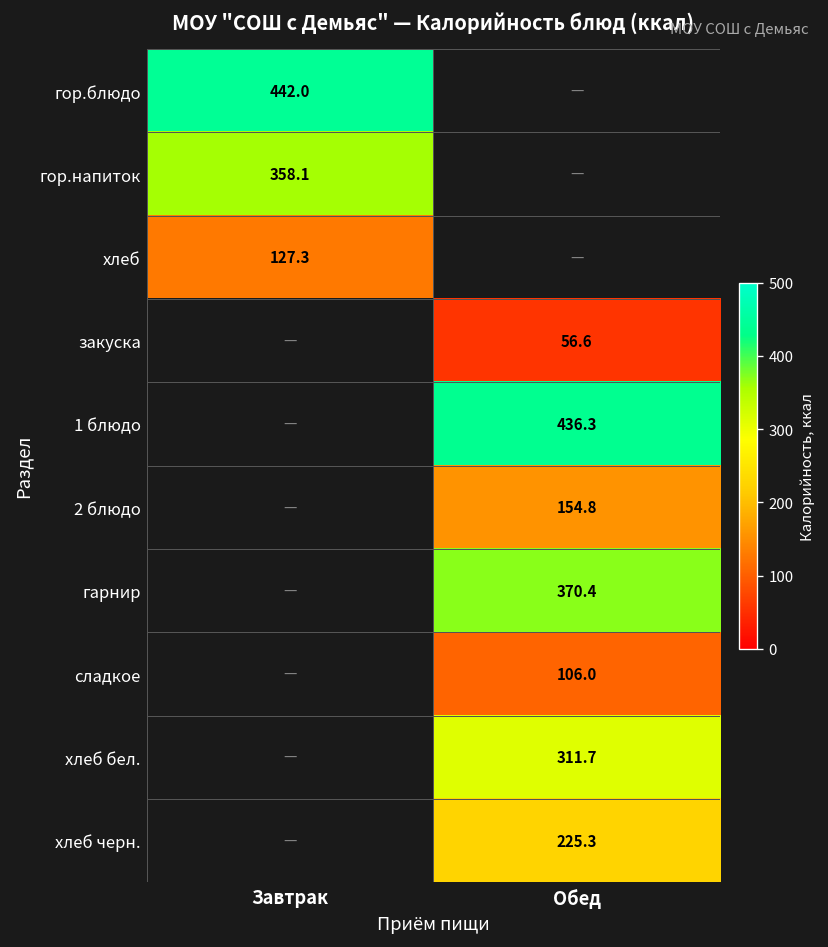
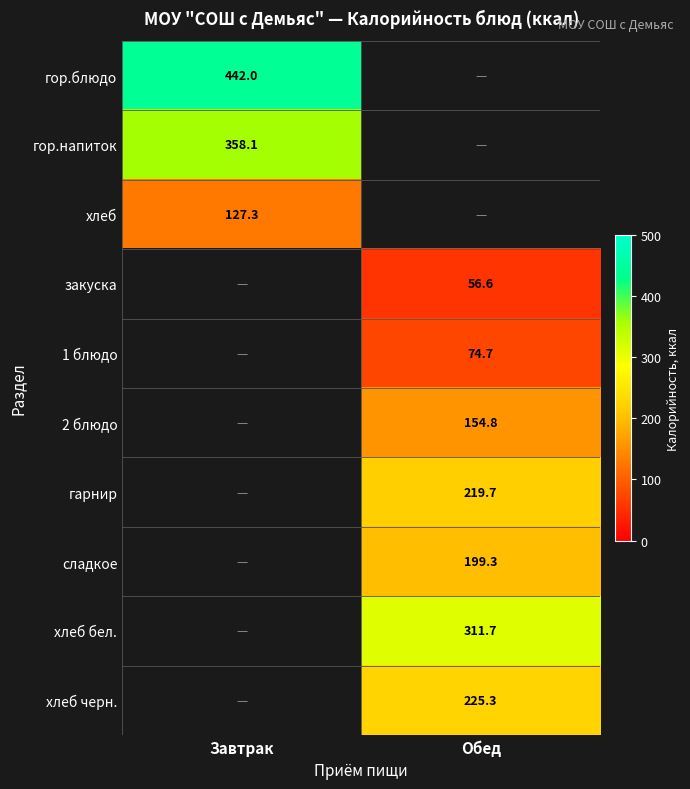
  {
    "гор.блюдо": {
      "Завтрак": 442.0
    },
    "гор.напиток": {
      "Завтрак": 358.1
    },
    "хлеб": {
      "Завтрак": 127.3
    },
    "закуска": {
      "Обед": 56.6
    },
    "1 блюдо": {
-     "Обед": 436.3
+     "Обед": 74.7
    },
    "2 блюдо": {
      "Обед": 154.8
    },
    "гарнир": {
-     "Обед": 370.4
+     "Обед": 219.7
    },
    "сладкое": {
-     "Обед": 106.0
+     "Обед": 199.3
    },
    "хлеб бел.": {
      "Обед": 311.7
    },
    "хлеб черн.": {
      "Обед": 225.3
    }
  }
